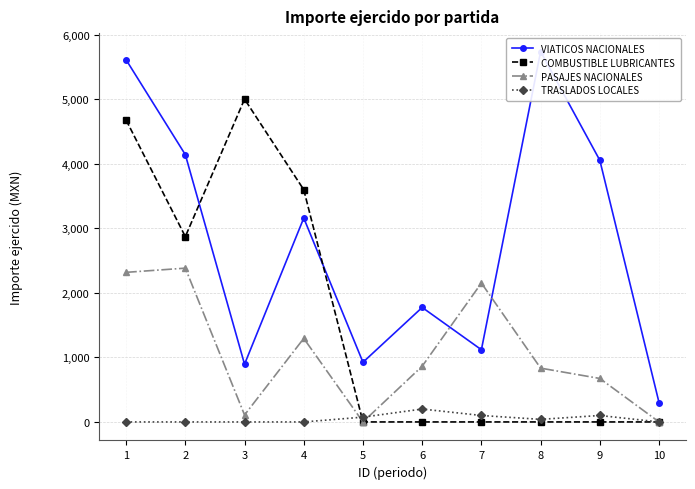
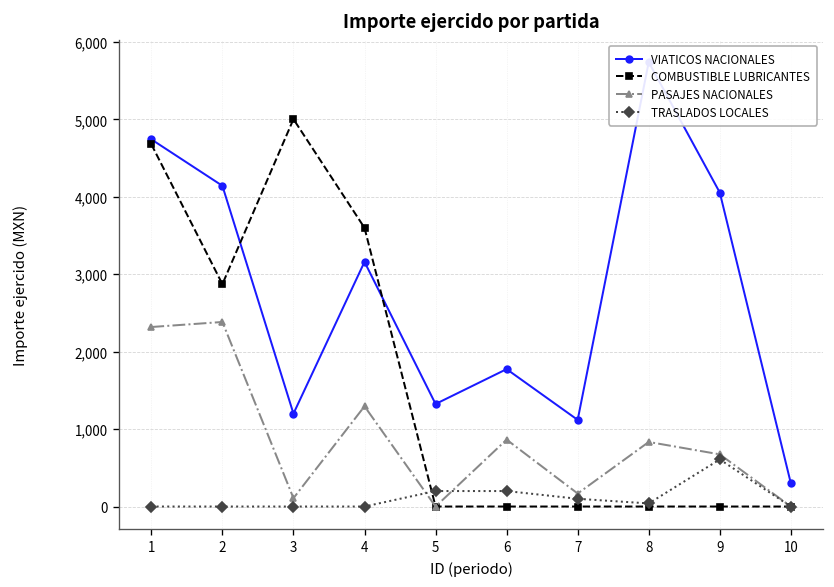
  {
    "VIATICOS NACIONALES": {
-     "1": "5,600",
+     "1": "4,700",
      "2": "4,100",
-     "3": "900",
+     "3": "1,200",
      "4": "3,200",
-     "5": "900",
+     "5": "1,300",
      "6": "1,800",
      "7": "1,100",
      "9": "4,100",
      "10": "300"
    },
    "COMBUSTIBLE LUBRICANTES": {
      "1": "4,700",
      "2": "2,900",
      "3": "5,000",
      "4": "3,600",
      "6": "0",
      "7": "0",
      "9": "0"
    },
    "PASAJES NACIONALES": {
      "1": "2,300",
      "2": "2,400",
      "3": "100",
      "4": "1,300",
      "6": "900",
-     "7": "2,200",
+     "7": "200",
      "8": "800",
      "9": "700"
    },
    "TRASLADOS LOCALES": {
      "1": "0",
      "2": "0",
      "3": "0",
      "4": "0",
-     "5": "100",
+     "5": "200",
      "6": "200",
      "7": "100",
-     "9": "100"
+     "9": "600"
    }
  }
